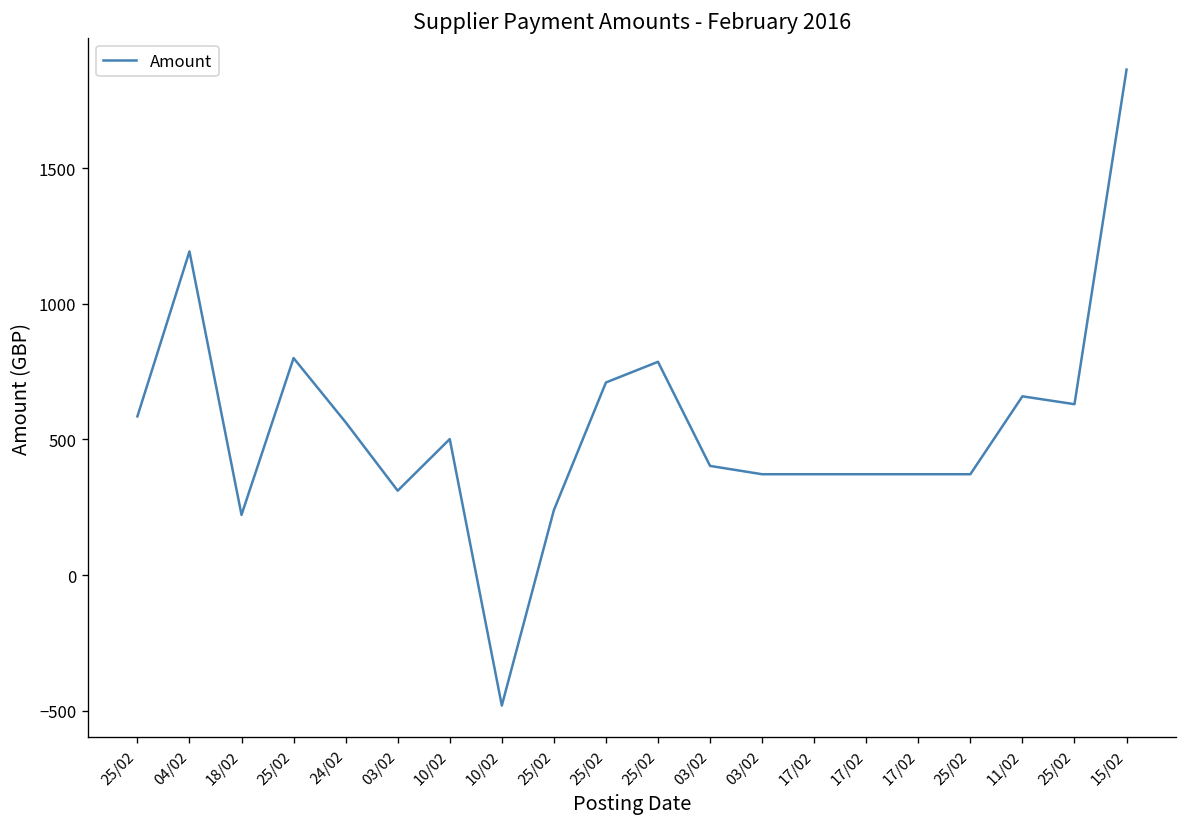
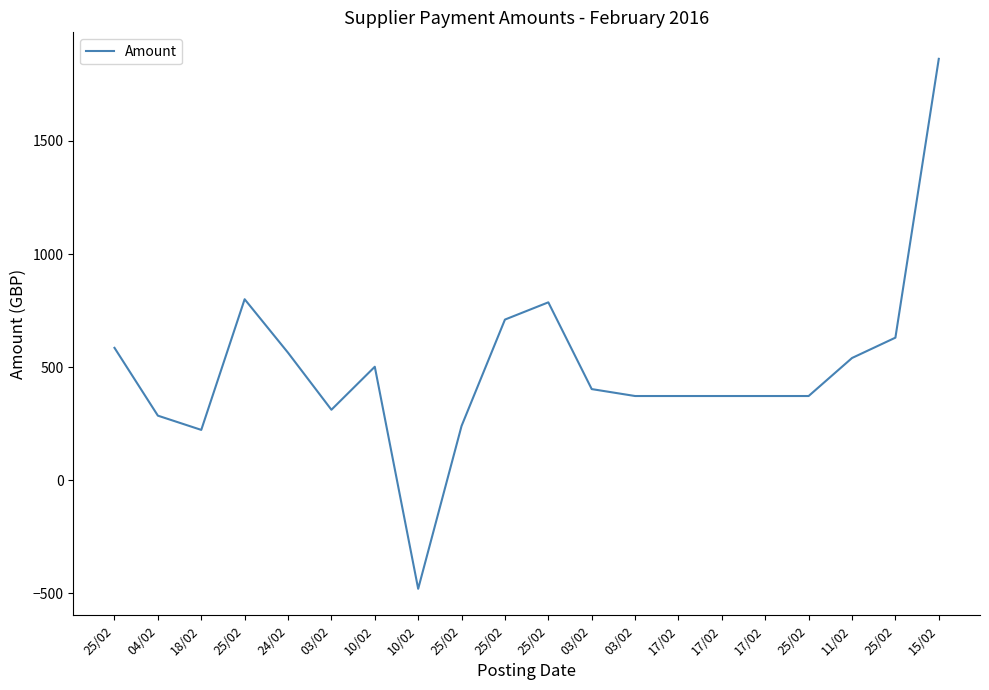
  {
-   "04/02": 1190,
+   "04/02": 290,
    "18/02": 220,
    "24/02": 560,
-   "11/02": 660,
+   "11/02": 540,
    "15/02": 1860
  }
